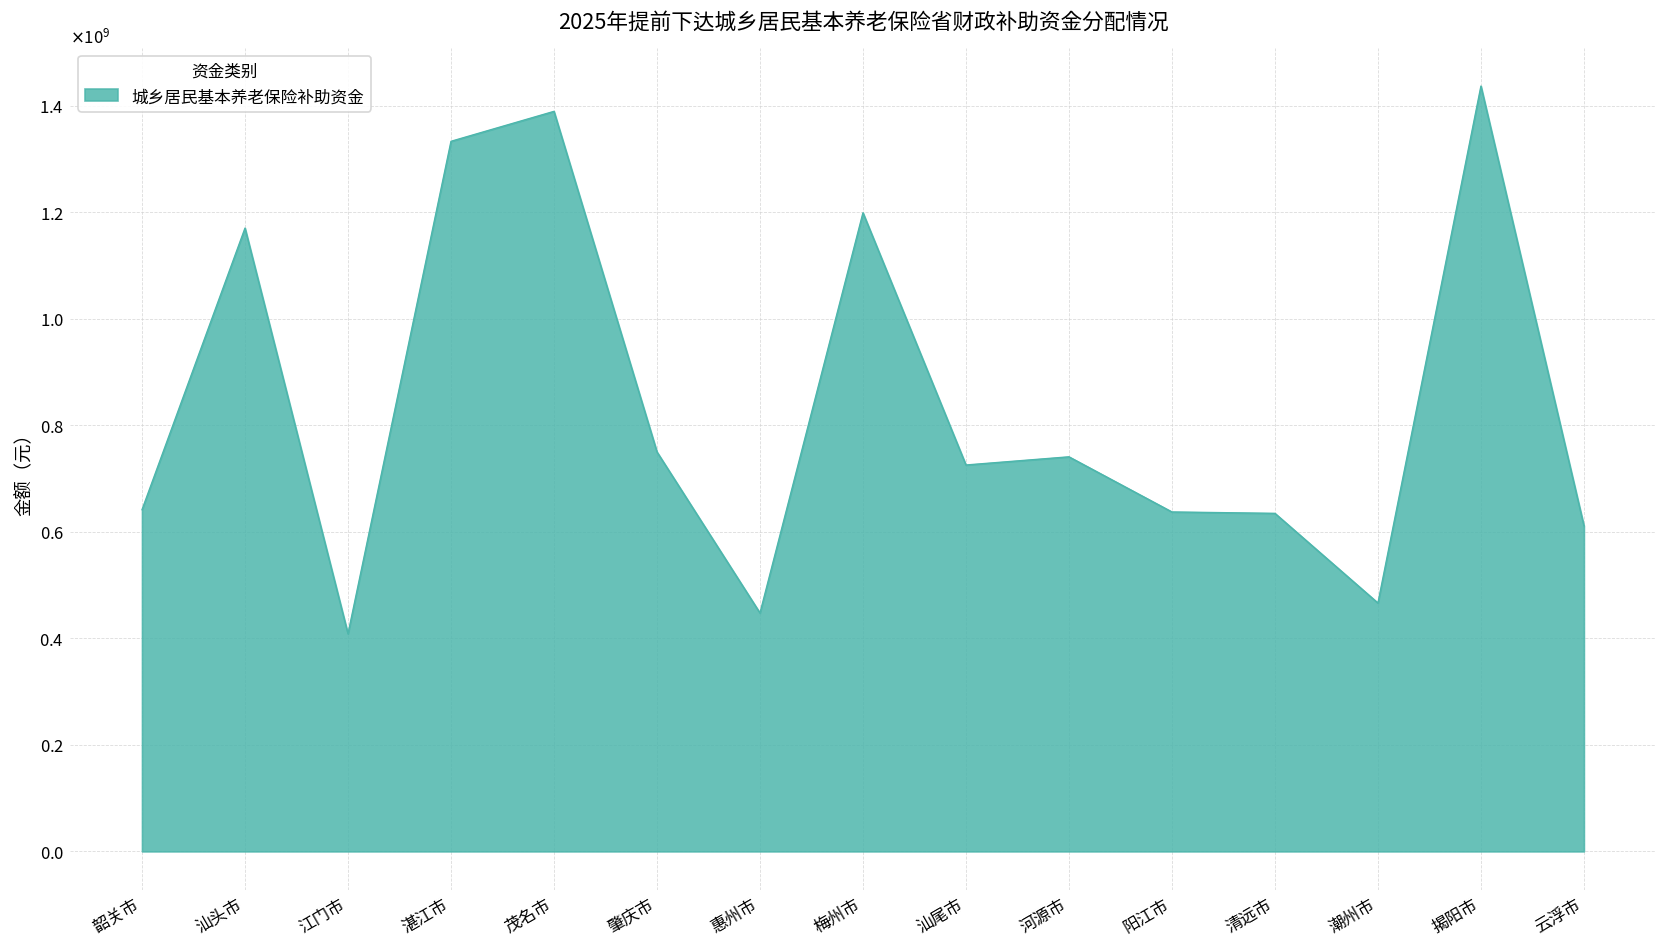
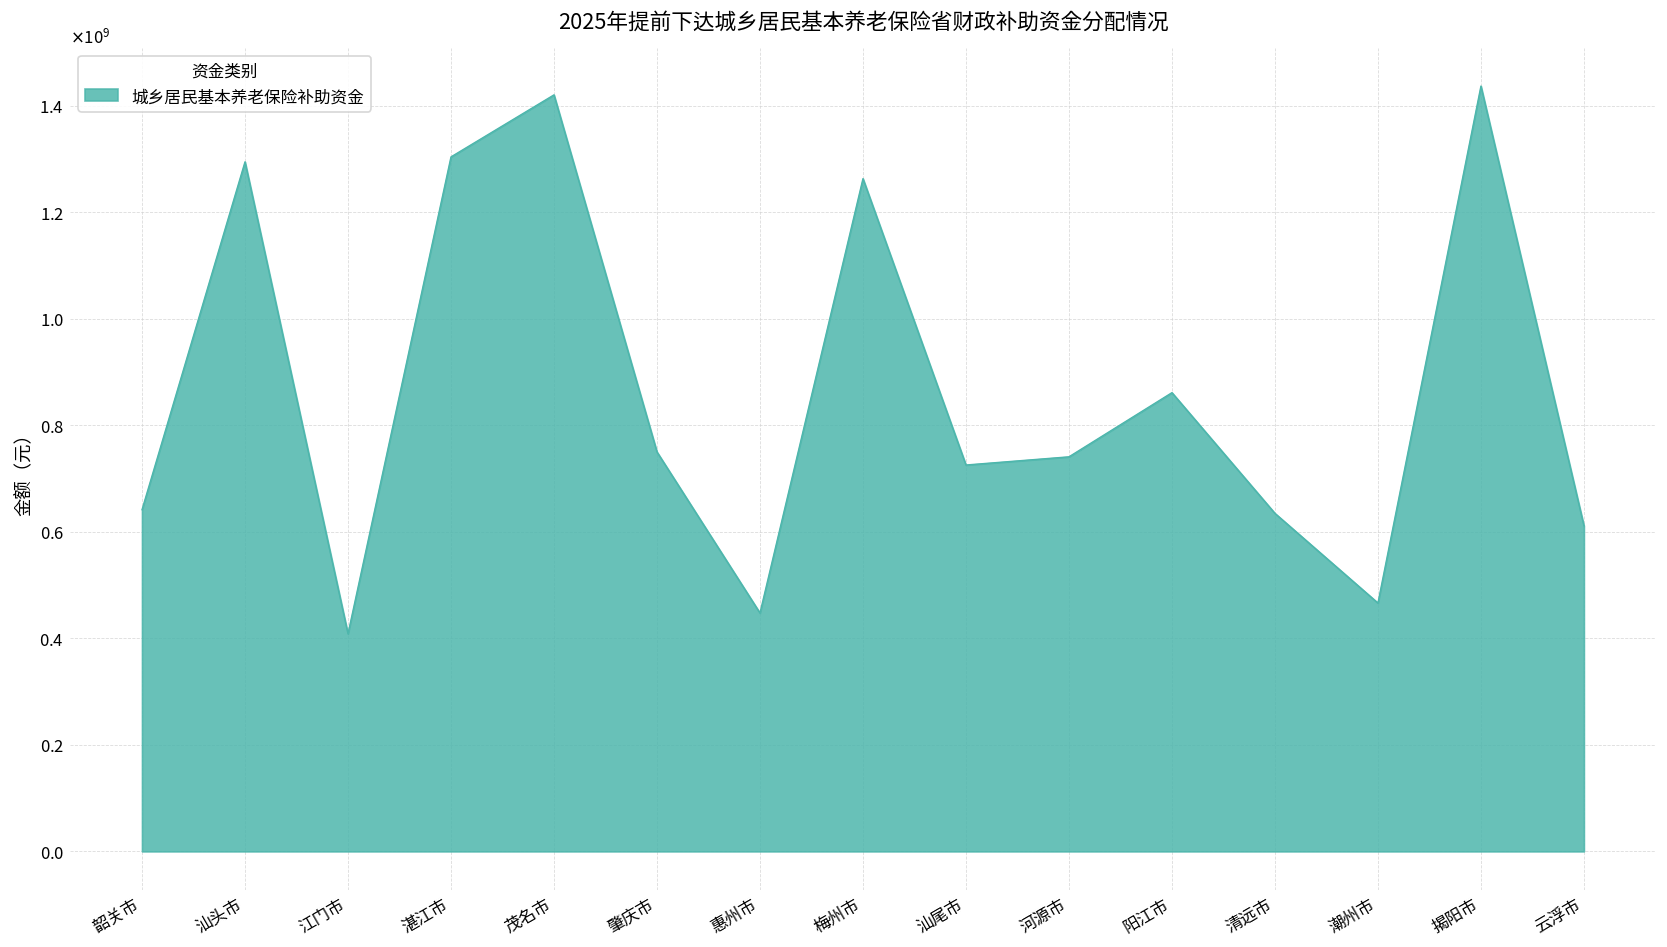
  {
    "韶关市": 640000000,
-   "汕头市": 1170000000,
+   "汕头市": 1290000000,
    "江门市": 410000000,
-   "湛江市": 1330000000,
-   "茂名市": 1390000000,
+   "湛江市": 1300000000,
+   "茂名市": 1420000000,
    "肇庆市": 750000000,
    "惠州市": 450000000,
-   "梅州市": 1200000000,
+   "梅州市": 1260000000,
    "汕尾市": 730000000,
    "河源市": 740000000,
-   "阳江市": 640000000,
+   "阳江市": 860000000,
    "清远市": 630000000,
    "潮州市": 470000000,
    "揭阳市": 1440000000,
    "云浮市": 610000000
  }
